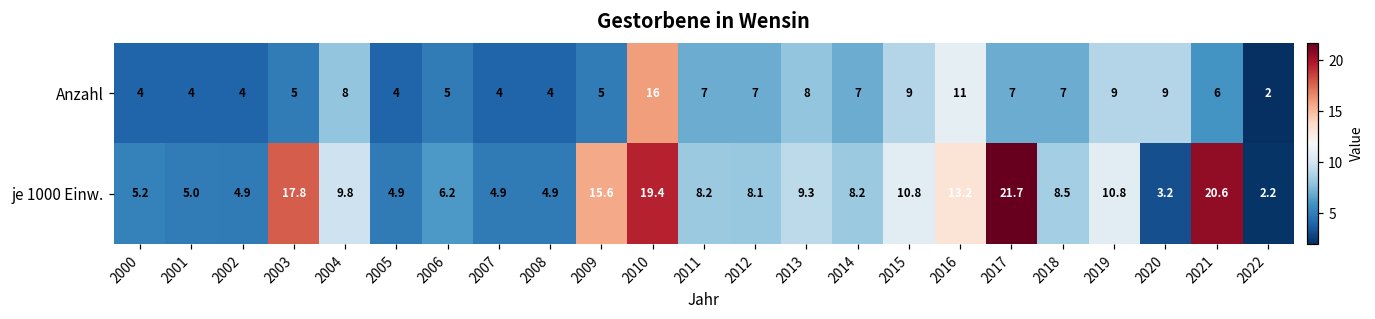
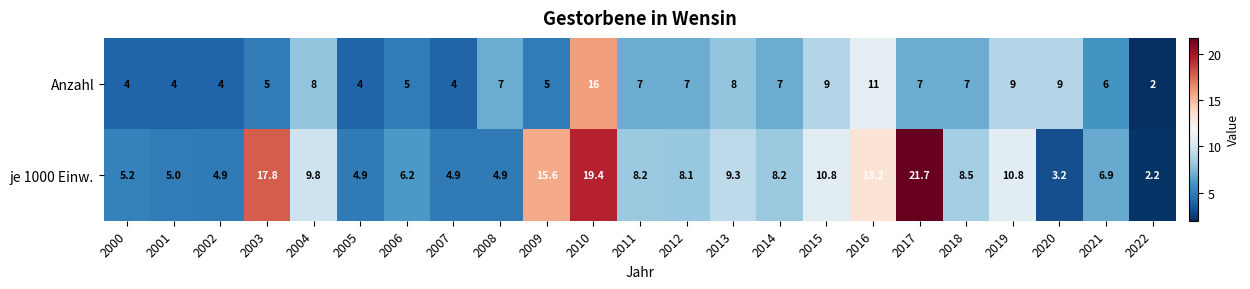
  {
    "Anzahl": {
      "2000": 4,
      "2001": 4,
      "2002": 4,
      "2003": 5,
      "2004": 8,
      "2005": 4,
      "2006": 5,
      "2007": 4,
-     "2008": 4,
+     "2008": 7,
      "2009": 5,
      "2010": 16,
      "2011": 7,
      "2012": 7,
      "2013": 8,
      "2014": 7,
      "2015": 9,
      "2016": 11,
      "2017": 7,
      "2018": 7,
      "2019": 9,
      "2020": 9,
      "2021": 6,
      "2022": 2
    },
    "je 1000 Einw.": {
      "2000": 5.2,
      "2001": 5.0,
      "2002": 4.9,
      "2003": 17.8,
      "2004": 9.8,
      "2005": 4.9,
      "2006": 6.2,
      "2007": 4.9,
      "2008": 4.9,
      "2009": 15.6,
      "2010": 19.4,
      "2011": 8.2,
      "2012": 8.1,
      "2013": 9.3,
      "2014": 8.2,
      "2015": 10.8,
      "2017": 21.7,
      "2018": 8.5,
      "2019": 10.8,
      "2020": 3.2,
-     "2021": 20.6,
+     "2021": 6.9,
      "2022": 2.2
    }
  }
